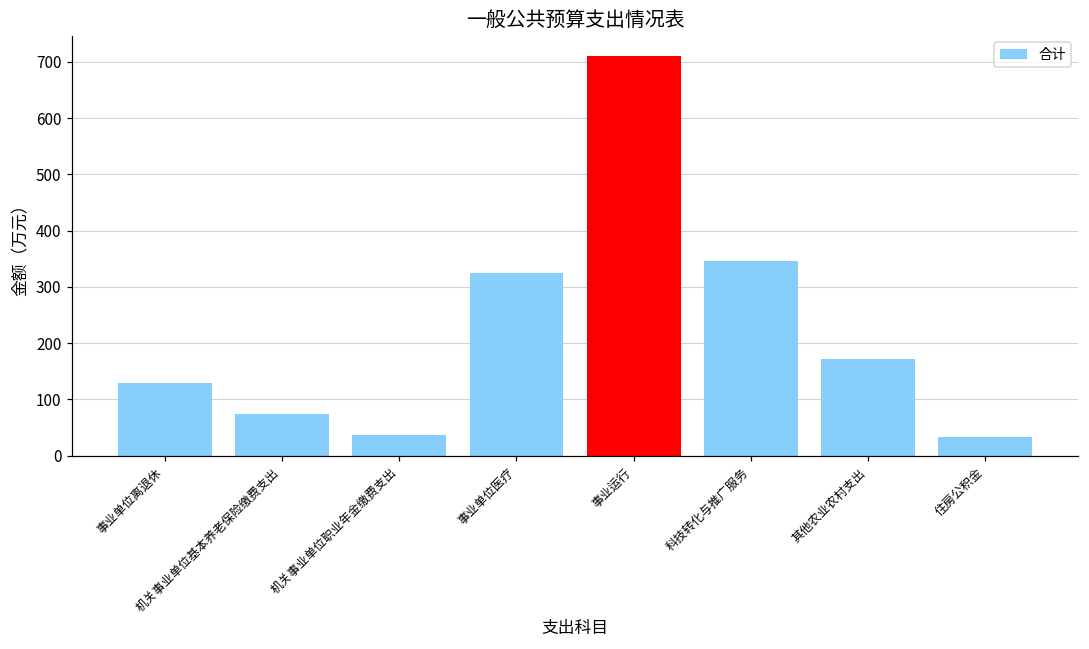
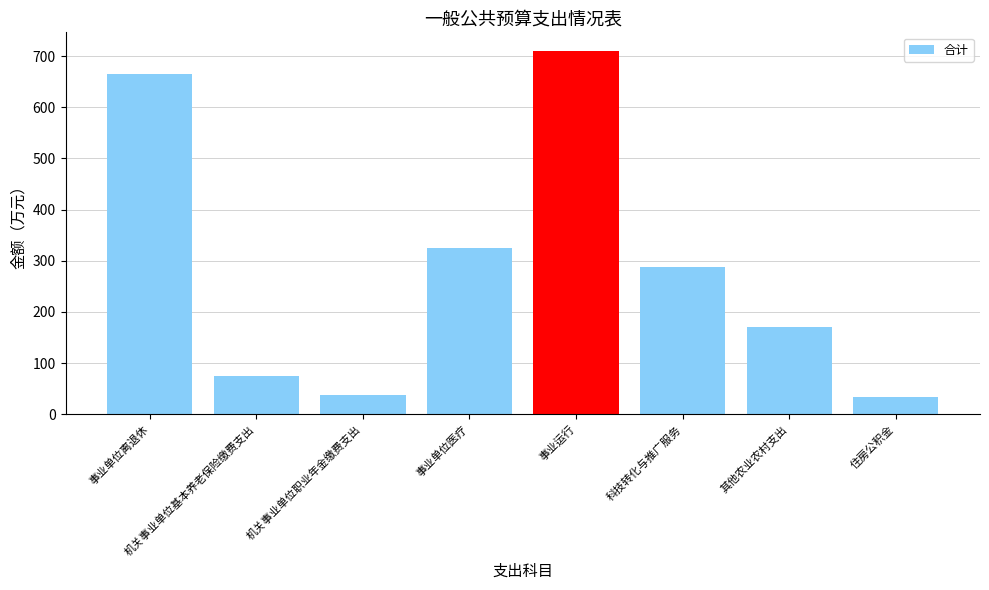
  {
-   "事业单位离退休": 130,
+   "事业单位离退休": 660,
    "机关事业单位基本养老保险缴费支出": 70,
    "机关事业单位职业年金缴费支出": 40,
    "事业单位医疗": 320,
    "事业运行": 710,
-   "科技转化与推广服务": 350,
+   "科技转化与推广服务": 290,
    "其他农业农村支出": 170,
    "住房公积金": 30
  }
